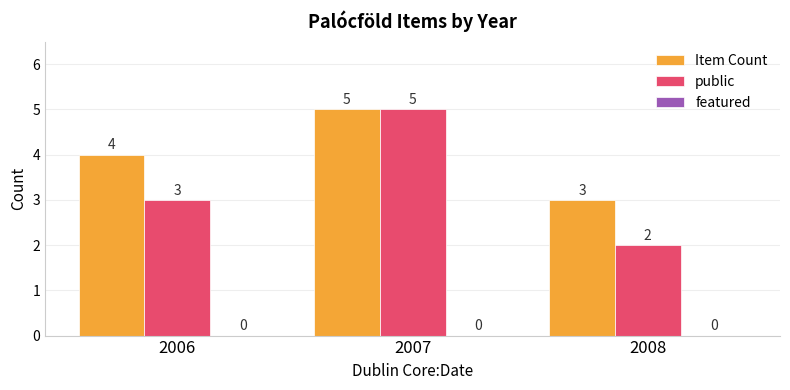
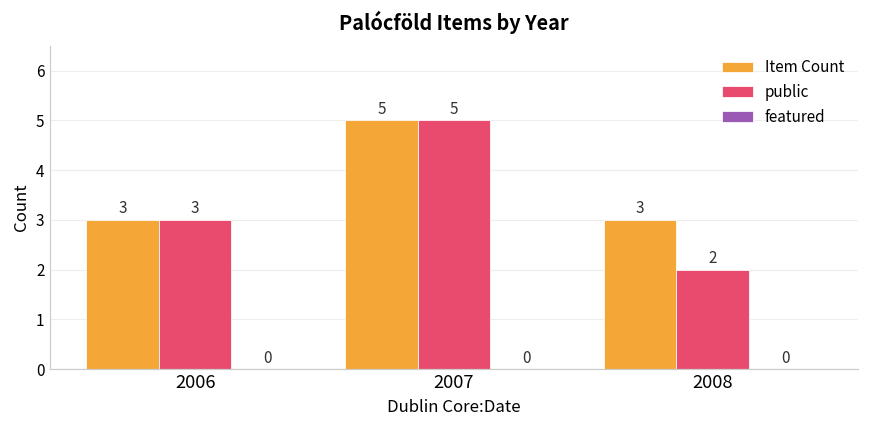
  {
    "Item Count": {
-     "2006": 4,
+     "2006": 3,
      "2007": 5,
      "2008": 3
    },
    "public": {
      "2006": 3,
      "2007": 5,
      "2008": 2
    },
    "featured": {
      "2006": 0,
      "2007": 0,
      "2008": 0
    }
  }
